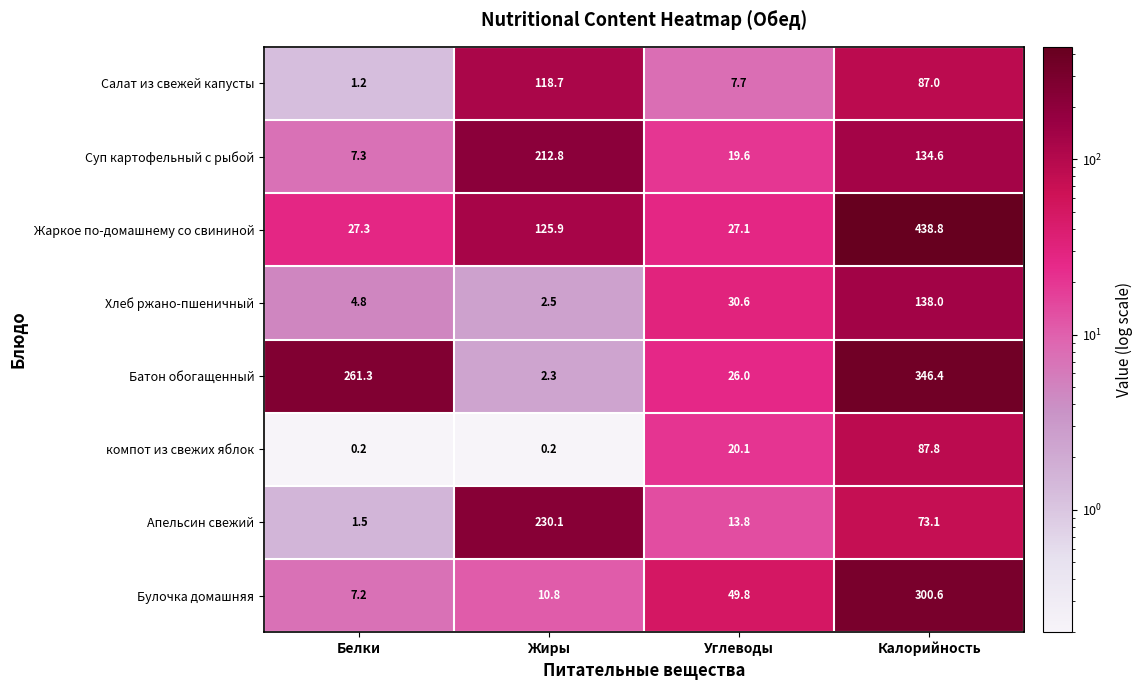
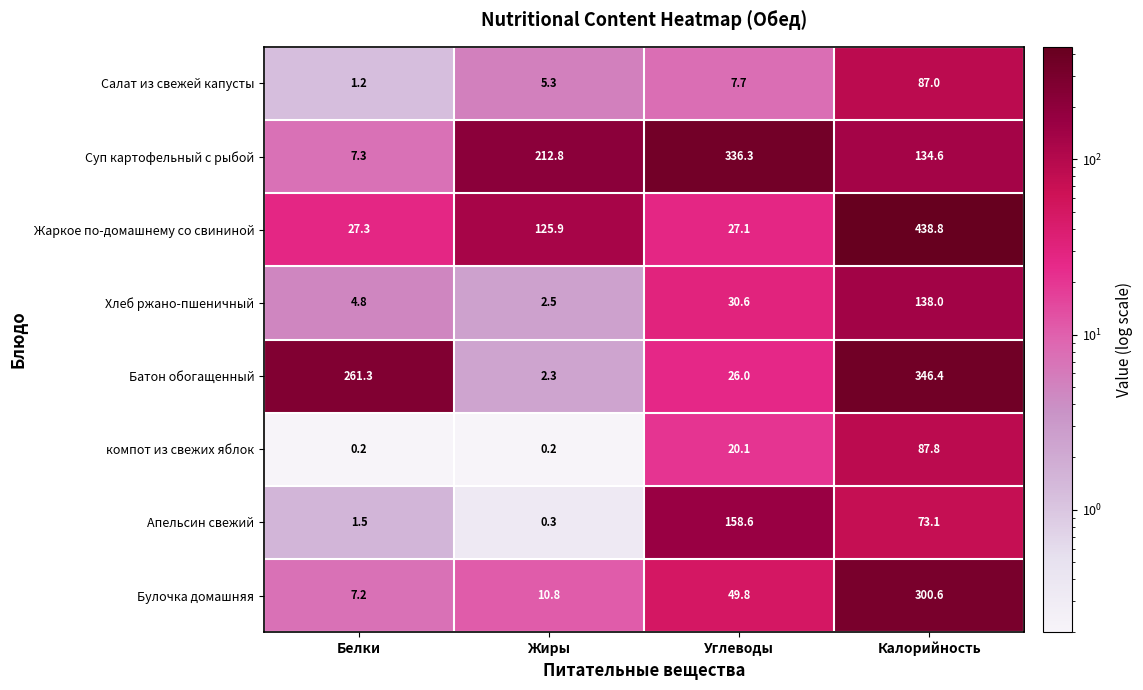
  {
    "Салат из свежей капусты": {
      "Белки": 1.2,
-     "Жиры": 118.7,
+     "Жиры": 5.3,
      "Углеводы": 7.7,
      "Калорийность": 87.0
    },
    "Суп картофельный с рыбой": {
      "Белки": 7.3,
      "Жиры": 212.8,
-     "Углеводы": 19.6,
+     "Углеводы": 336.3,
      "Калорийность": 134.6
    },
    "Жаркое по-домашнему со свининой": {
      "Белки": 27.3,
      "Жиры": 125.9,
      "Углеводы": 27.1,
      "Калорийность": 438.8
    },
    "Хлеб ржано-пшеничный": {
      "Белки": 4.8,
      "Жиры": 2.5,
      "Углеводы": 30.6,
      "Калорийность": 138.0
    },
    "Батон обогащенный": {
      "Белки": 261.3,
      "Жиры": 2.3,
      "Углеводы": 26.0,
      "Калорийность": 346.4
    },
    "компот из свежих яблок": {
      "Белки": 0.2,
      "Жиры": 0.2,
      "Углеводы": 20.1,
      "Калорийность": 87.8
    },
    "Апельсин свежий": {
      "Белки": 1.5,
-     "Жиры": 230.1,
-     "Углеводы": 13.8,
+     "Жиры": 0.3,
+     "Углеводы": 158.6,
      "Калорийность": 73.1
    },
    "Булочка домашняя": {
      "Белки": 7.2,
      "Жиры": 10.8,
      "Углеводы": 49.8,
      "Калорийность": 300.6
    }
  }
